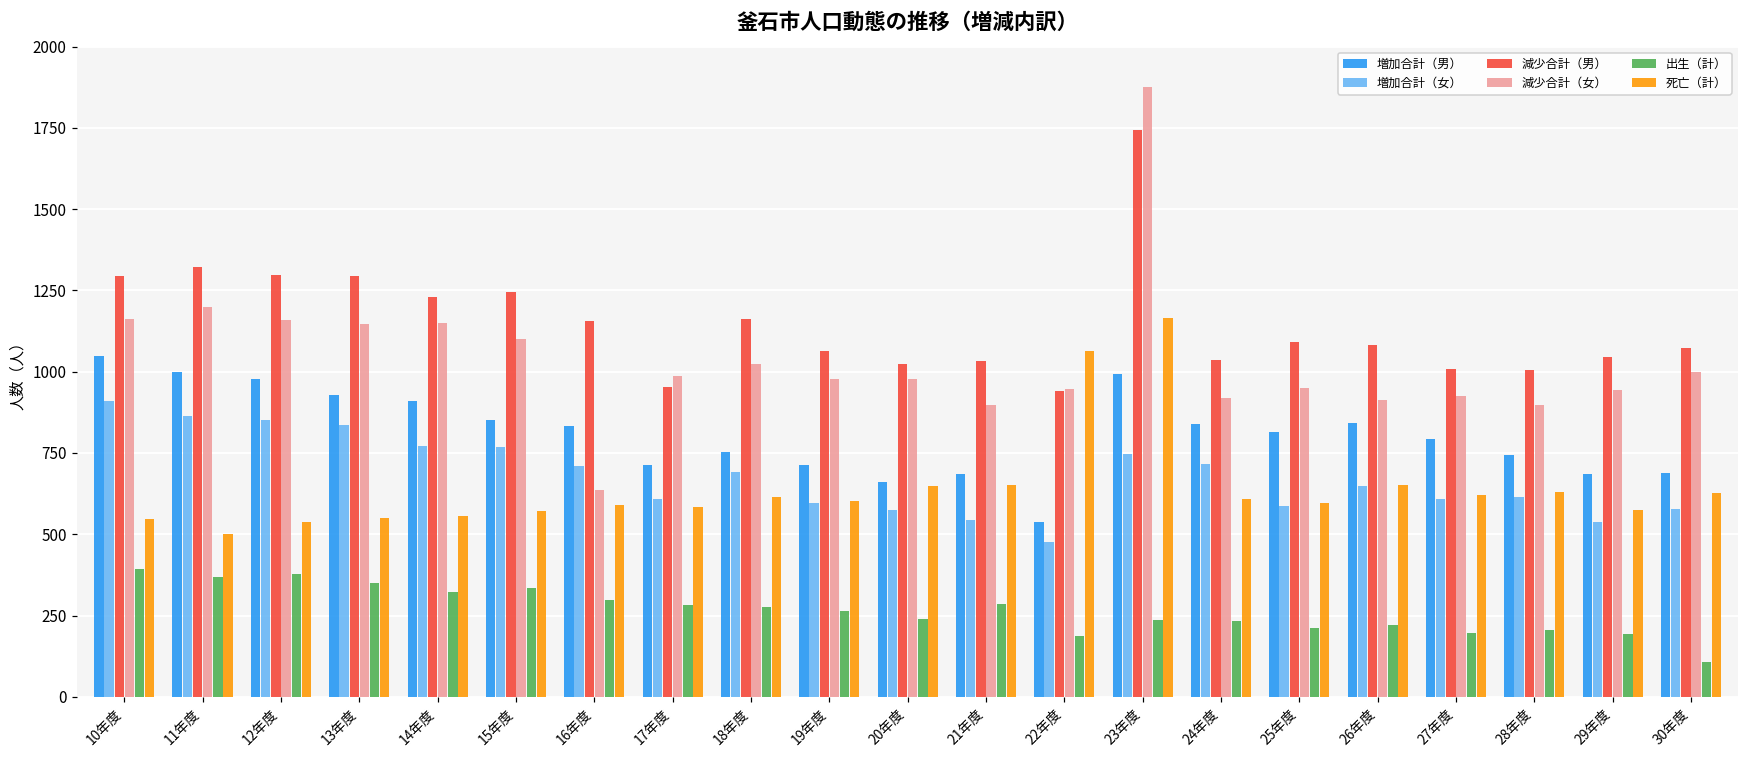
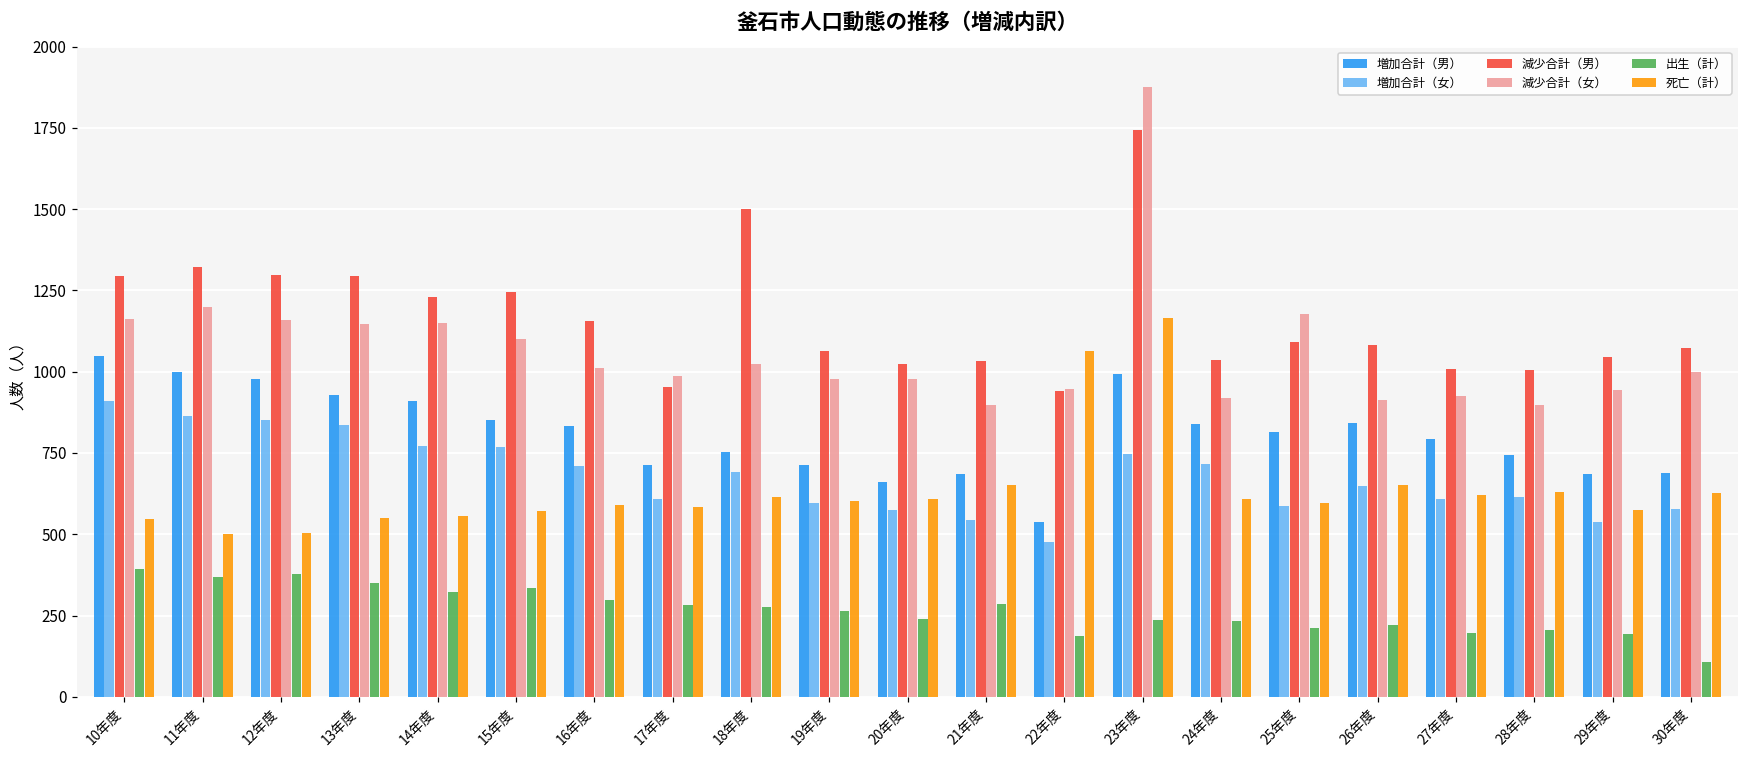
  {
    "増加合計（男）": {
      "10年度": 1050,
      "11年度": 1000,
      "12年度": 980,
      "13年度": 930,
      "14年度": 910,
      "15年度": 850,
      "16年度": 830,
      "17年度": 710,
      "18年度": 750,
      "19年度": 710,
      "20年度": 660,
      "21年度": 690,
      "22年度": 540,
      "23年度": 990,
      "24年度": 840,
      "25年度": 820,
      "26年度": 840,
      "27年度": 790,
      "28年度": 750,
      "29年度": 680,
      "30年度": 690
    },
    "増加合計（女）": {
      "10年度": 910,
      "11年度": 860,
      "12年度": 850,
      "13年度": 840,
      "14年度": 770,
      "15年度": 770,
      "16年度": 710,
      "17年度": 610,
      "18年度": 690,
      "19年度": 600,
      "20年度": 570,
      "21年度": 550,
      "22年度": 480,
      "23年度": 750,
      "24年度": 720,
      "25年度": 590,
      "26年度": 650,
      "27年度": 610,
      "28年度": 620,
      "29年度": 540,
      "30年度": 580
    },
    "減少合計（男）": {
      "10年度": 1300,
      "11年度": 1320,
      "12年度": 1300,
      "13年度": 1290,
      "14年度": 1230,
      "15年度": 1240,
      "16年度": 1160,
      "17年度": 950,
-     "18年度": 1160,
+     "18年度": 1500,
      "19年度": 1060,
      "20年度": 1030,
      "21年度": 1030,
      "22年度": 940,
      "23年度": 1740,
      "24年度": 1040,
      "25年度": 1090,
      "26年度": 1080,
      "27年度": 1010,
      "28年度": 1010,
      "29年度": 1050,
      "30年度": 1070
    },
    "減少合計（女）": {
      "10年度": 1160,
      "11年度": 1200,
      "12年度": 1160,
      "13年度": 1150,
      "14年度": 1150,
      "15年度": 1100,
-     "16年度": 640,
+     "16年度": 1010,
      "17年度": 990,
      "18年度": 1020,
      "19年度": 980,
      "20年度": 980,
      "21年度": 900,
      "22年度": 950,
      "23年度": 1870,
      "24年度": 920,
-     "25年度": 950,
+     "25年度": 1180,
      "26年度": 910,
      "27年度": 930,
      "28年度": 900,
      "29年度": 940,
      "30年度": 1000
    },
    "出生（計）": {
      "10年度": 390,
      "11年度": 370,
      "12年度": 380,
      "13年度": 350,
      "14年度": 320,
      "15年度": 330,
      "16年度": 300,
      "17年度": 280,
      "18年度": 280,
      "19年度": 270,
      "20年度": 240,
      "21年度": 290,
      "22年度": 190,
      "23年度": 240,
      "24年度": 230,
      "25年度": 210,
      "26年度": 220,
      "27年度": 200,
      "28年度": 210,
      "29年度": 190,
      "30年度": 110
    },
    "死亡（計）": {
      "10年度": 550,
      "11年度": 500,
-     "12年度": 540,
+     "12年度": 510,
      "13年度": 550,
      "14年度": 560,
      "15年度": 570,
      "16年度": 590,
      "17年度": 580,
      "18年度": 610,
      "19年度": 600,
-     "20年度": 650,
+     "20年度": 610,
      "21年度": 650,
      "22年度": 1060,
      "23年度": 1170,
      "24年度": 610,
      "25年度": 600,
      "26年度": 650,
      "27年度": 620,
      "28年度": 630,
      "29年度": 570,
      "30年度": 630
    }
  }
